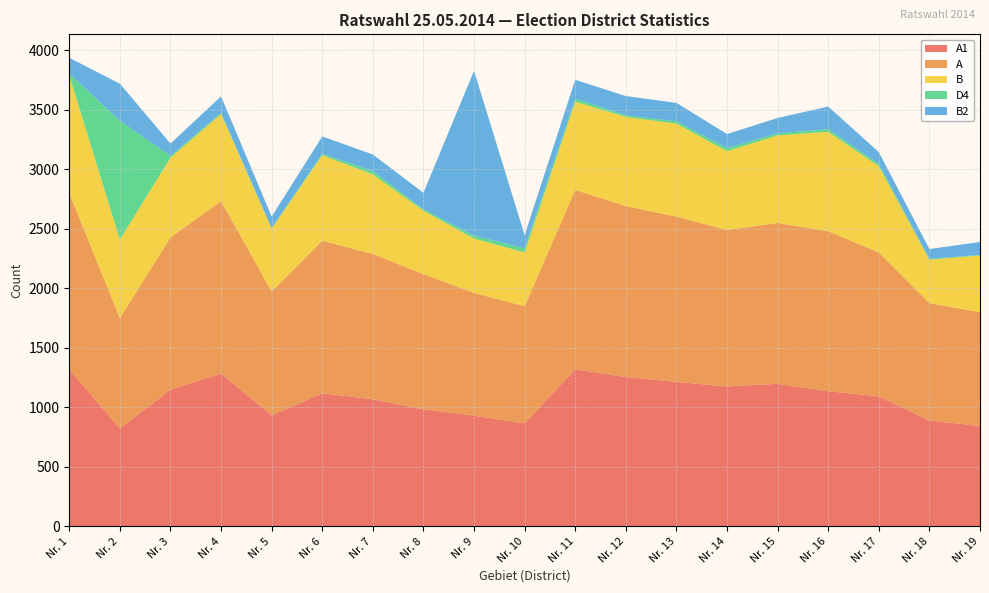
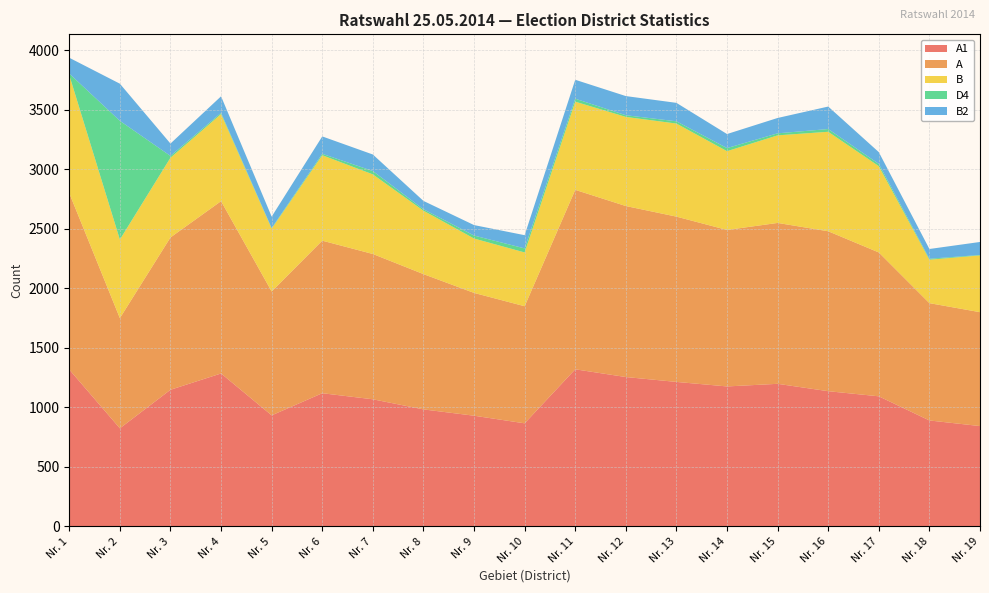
  {
    "B": {
      "Nr. 2": 660,
      "Nr. 7": 670,
      "Nr. 9": 460,
      "Nr. 10": 450,
      "Nr. 11": 740,
      "Nr. 14": 660,
      "Nr. 16": 840
    },
    "D4": {
      "Nr. 2": 1000,
      "Nr. 7": 30,
      "Nr. 9": 30,
      "Nr. 10": 30,
      "Nr. 11": 30,
      "Nr. 14": 30,
      "Nr. 16": 20
    },
    "B2": {
      "Nr. 1": 130,
      "Nr. 2": 310,
      "Nr. 3": 100,
      "Nr. 4": 140,
      "Nr. 5": 100,
      "Nr. 6": 150,
      "Nr. 7": 140,
-     "Nr. 8": 140,
-     "Nr. 9": 1390,
+     "Nr. 8": 70,
+     "Nr. 9": 90,
      "Nr. 10": 110,
      "Nr. 11": 160,
      "Nr. 12": 160,
      "Nr. 13": 160,
      "Nr. 14": 120,
      "Nr. 15": 130,
      "Nr. 16": 190,
      "Nr. 17": 100,
      "Nr. 18": 80,
      "Nr. 19": 110
    }
  }
